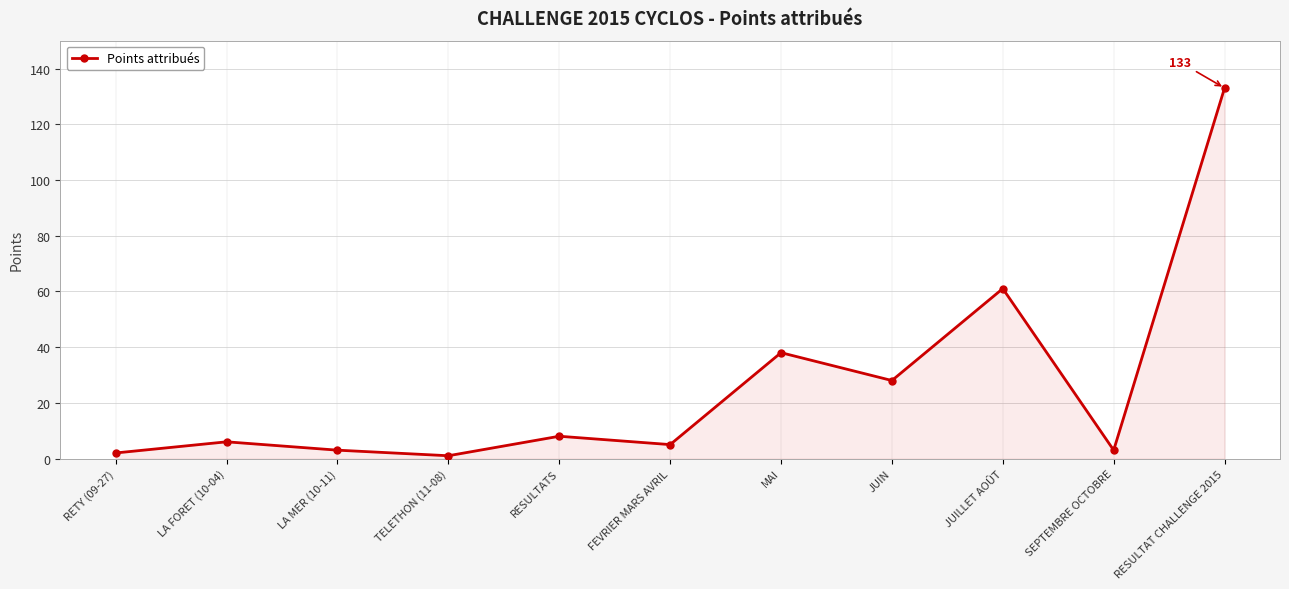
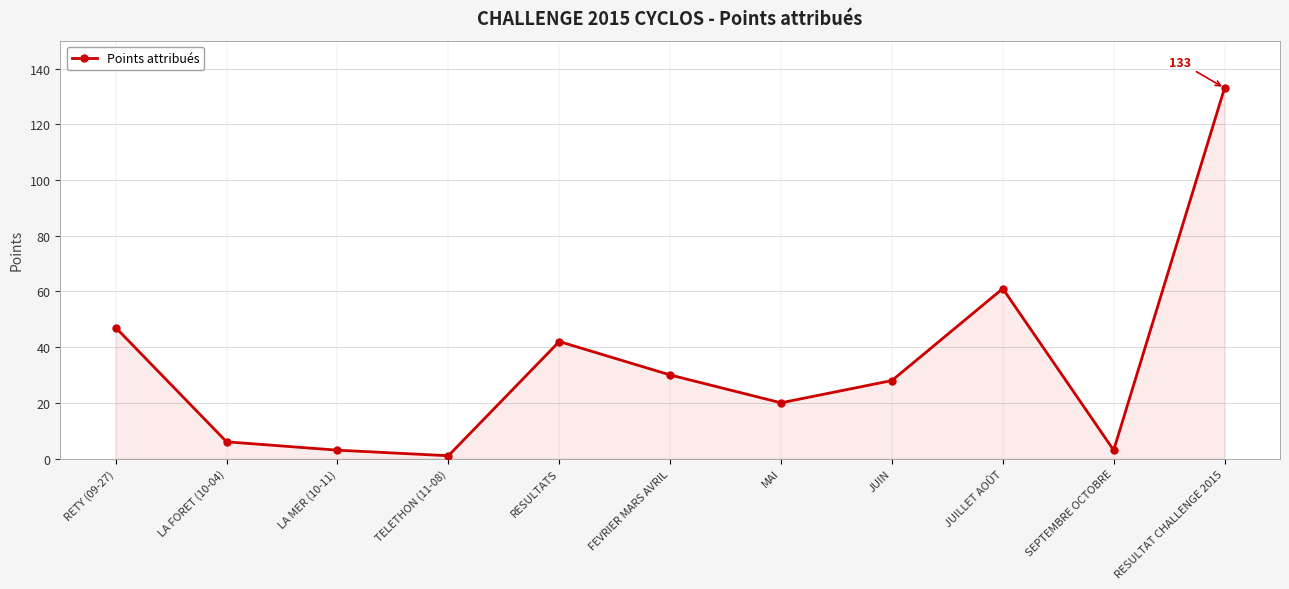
  {
-   "RETY (09-27)": 2,
+   "RETY (09-27)": 47,
    "LA FORET (10-04)": 6,
    "LA MER (10-11)": 3,
    "TELETHON (11-08)": 1,
-   "RESULTATS": 8,
-   "FEVRIER MARS AVRIL": 5,
-   "MAI": 38,
+   "RESULTATS": 42,
+   "FEVRIER MARS AVRIL": 30,
+   "MAI": 20,
    "JUIN": 28,
    "JUILLET AOÛT": 61,
    "SEPTEMBRE OCTOBRE": 3
  }
